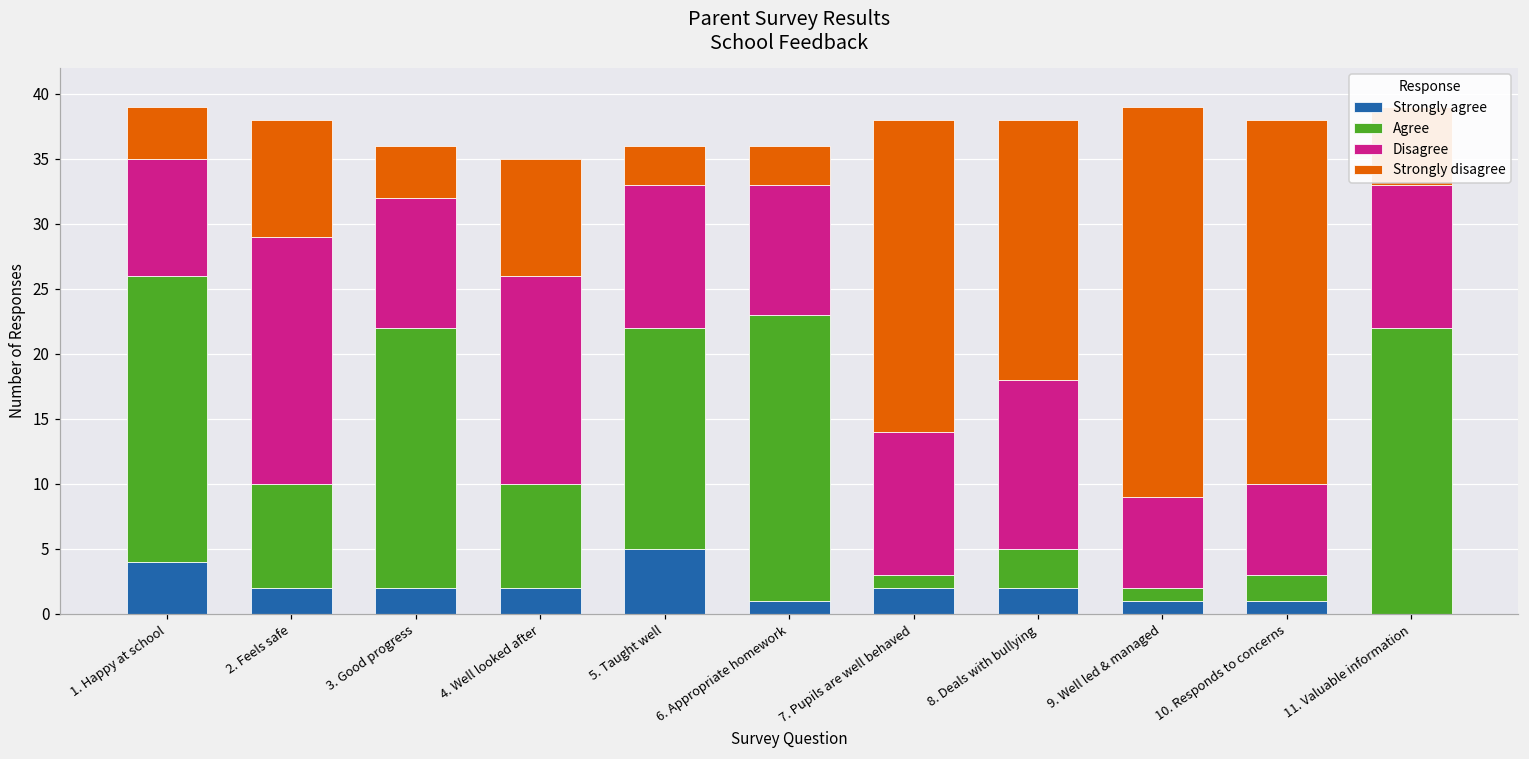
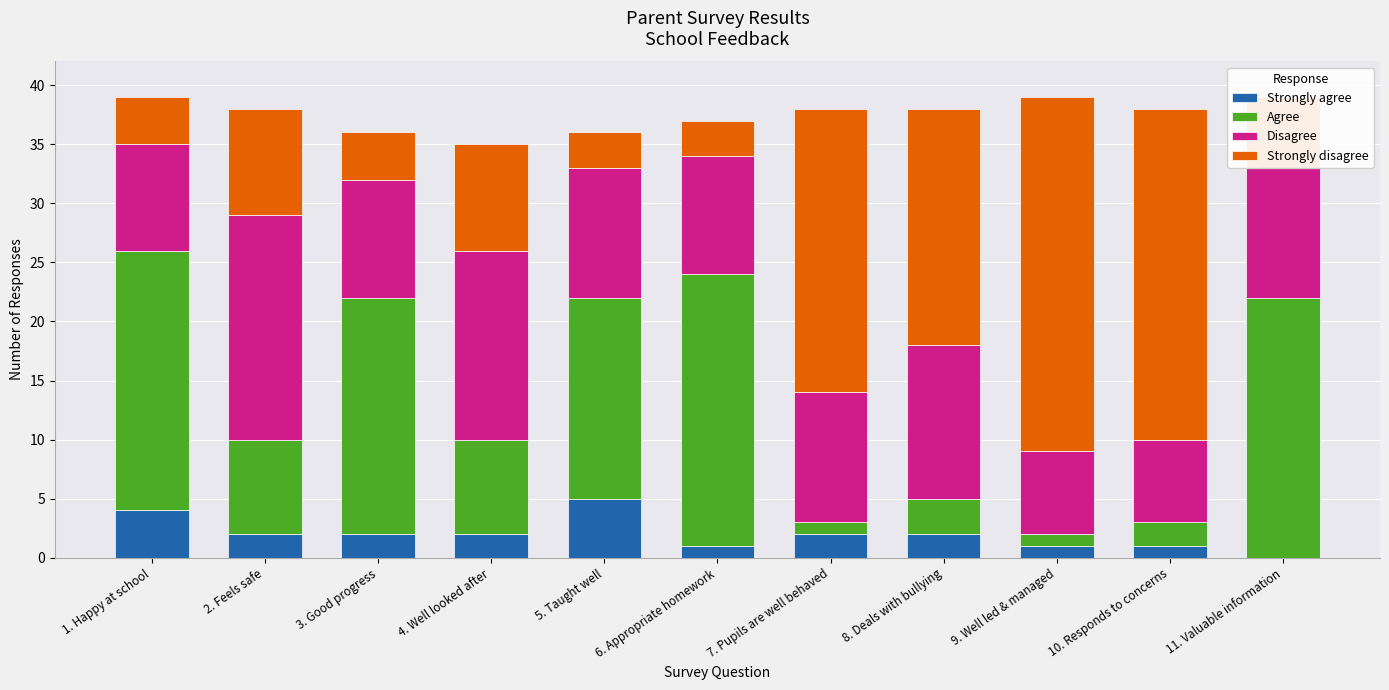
  {
    "Strongly agree": {
      "1. Happy at school": 4,
      "2. Feels safe": 2,
      "3. Good progress": 2,
      "4. Well looked after": 2,
      "5. Taught well": 5,
      "6. Appropriate homework": 1,
      "7. Pupils are well behaved": 2,
      "8. Deals with bullying": 2,
      "9. Well led & managed": 1,
      "10. Responds to concerns": 1,
      "11. Valuable information": 0
    },
    "Agree": {
      "1. Happy at school": 22,
      "2. Feels safe": 8,
      "3. Good progress": 20,
      "4. Well looked after": 8,
      "5. Taught well": 17,
-     "6. Appropriate homework": 22,
+     "6. Appropriate homework": 23,
      "7. Pupils are well behaved": 1,
      "8. Deals with bullying": 3,
      "9. Well led & managed": 1,
      "10. Responds to concerns": 2,
      "11. Valuable information": 22
    },
    "Disagree": {
      "1. Happy at school": 9,
      "2. Feels safe": 19,
      "3. Good progress": 10,
      "4. Well looked after": 16,
      "5. Taught well": 11,
      "6. Appropriate homework": 10,
      "7. Pupils are well behaved": 11,
      "8. Deals with bullying": 13,
      "9. Well led & managed": 7,
      "10. Responds to concerns": 7,
      "11. Valuable information": 11
    },
    "Strongly disagree": {
      "1. Happy at school": 4,
      "2. Feels safe": 9,
      "3. Good progress": 4,
      "4. Well looked after": 9,
      "5. Taught well": 3,
      "6. Appropriate homework": 3,
      "7. Pupils are well behaved": 24,
      "8. Deals with bullying": 20,
      "9. Well led & managed": 30,
      "10. Responds to concerns": 28
    }
  }
